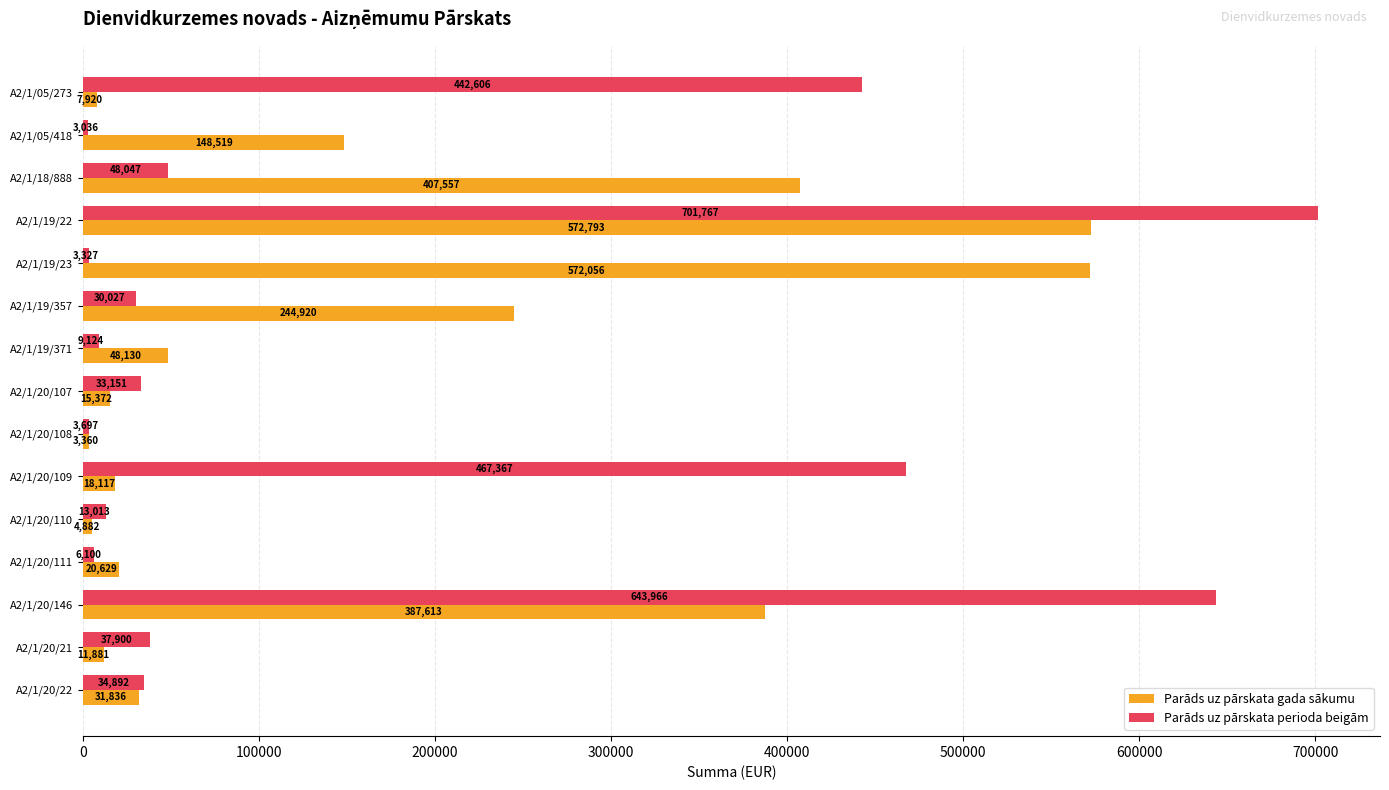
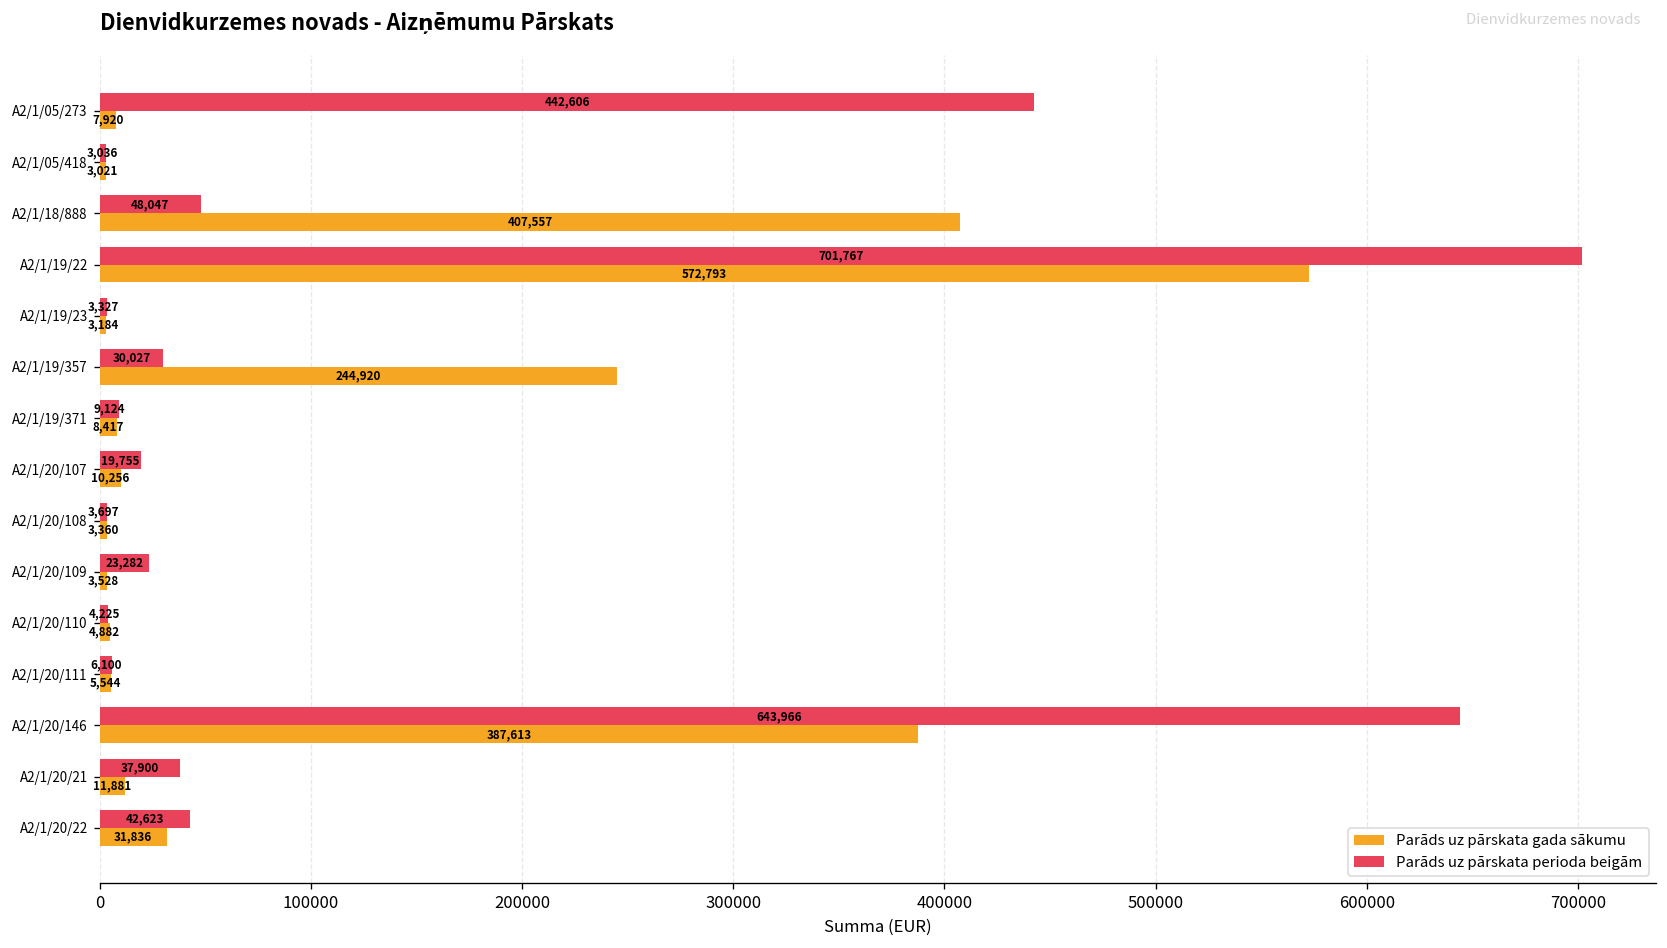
  {
    "Parāds uz pārskata gada sākumu": {
      "A2/1/05/273": "7,920",
-     "A2/1/05/418": "148,519",
+     "A2/1/05/418": "3,021",
      "A2/1/18/888": "407,557",
      "A2/1/19/22": "572,793",
-     "A2/1/19/23": "572,056",
+     "A2/1/19/23": "3,184",
      "A2/1/19/357": "244,920",
-     "A2/1/19/371": "48,130",
-     "A2/1/20/107": "15,372",
+     "A2/1/19/371": "8,417",
+     "A2/1/20/107": "10,256",
      "A2/1/20/108": "3,360",
-     "A2/1/20/109": "18,117",
+     "A2/1/20/109": "3,528",
      "A2/1/20/110": "4,882",
-     "A2/1/20/111": "20,629",
+     "A2/1/20/111": "5,544",
      "A2/1/20/146": "387,613",
      "A2/1/20/21": "11,881",
      "A2/1/20/22": "31,836"
    },
    "Parāds uz pārskata perioda beigām": {
      "A2/1/05/273": "442,606",
      "A2/1/05/418": "3,036",
      "A2/1/18/888": "48,047",
      "A2/1/19/22": "701,767",
      "A2/1/19/23": "3,327",
      "A2/1/19/357": "30,027",
      "A2/1/19/371": "9,124",
-     "A2/1/20/107": "33,151",
+     "A2/1/20/107": "19,755",
      "A2/1/20/108": "3,697",
-     "A2/1/20/109": "467,367",
-     "A2/1/20/110": "13,013",
+     "A2/1/20/109": "23,282",
+     "A2/1/20/110": "4,225",
      "A2/1/20/111": "6,100",
      "A2/1/20/146": "643,966",
      "A2/1/20/21": "37,900",
-     "A2/1/20/22": "34,892"
+     "A2/1/20/22": "42,623"
    }
  }
